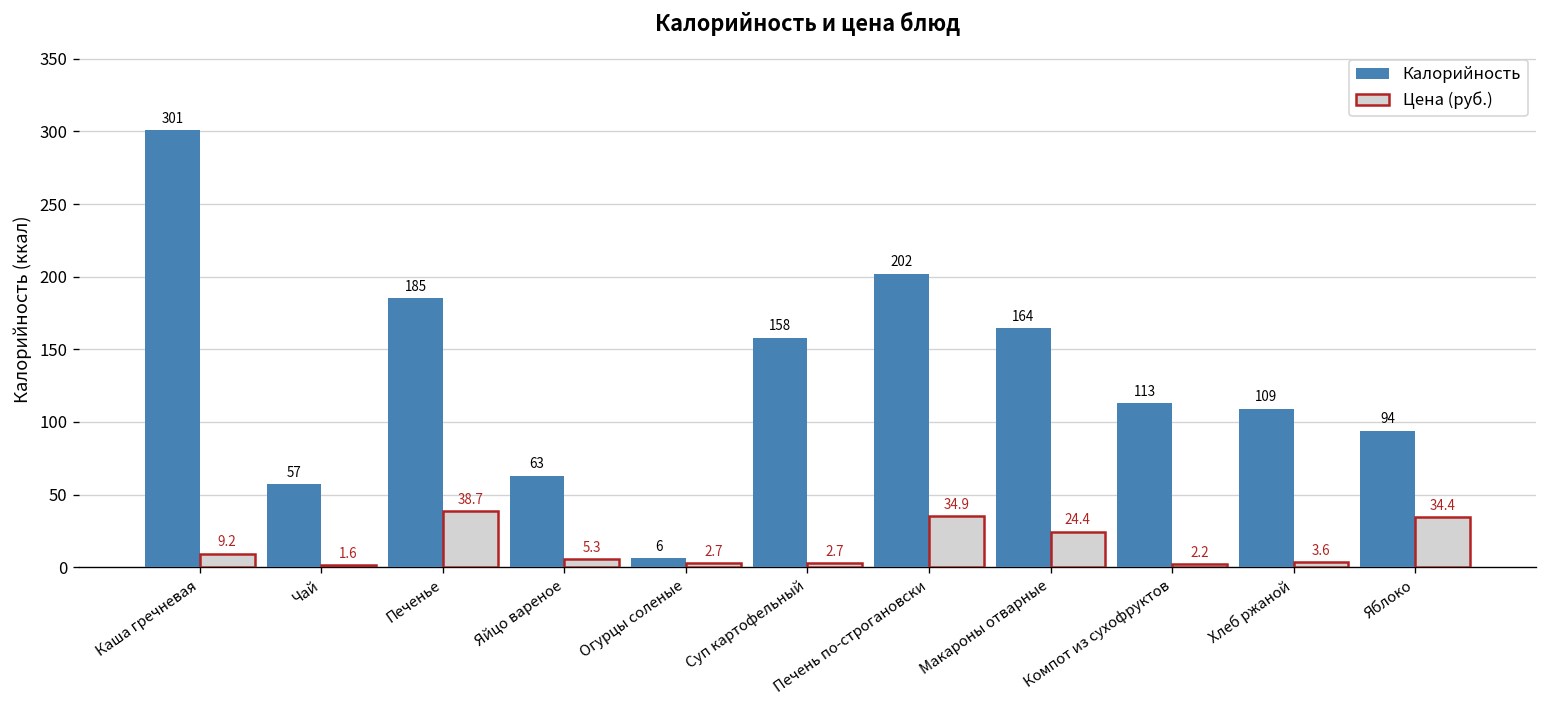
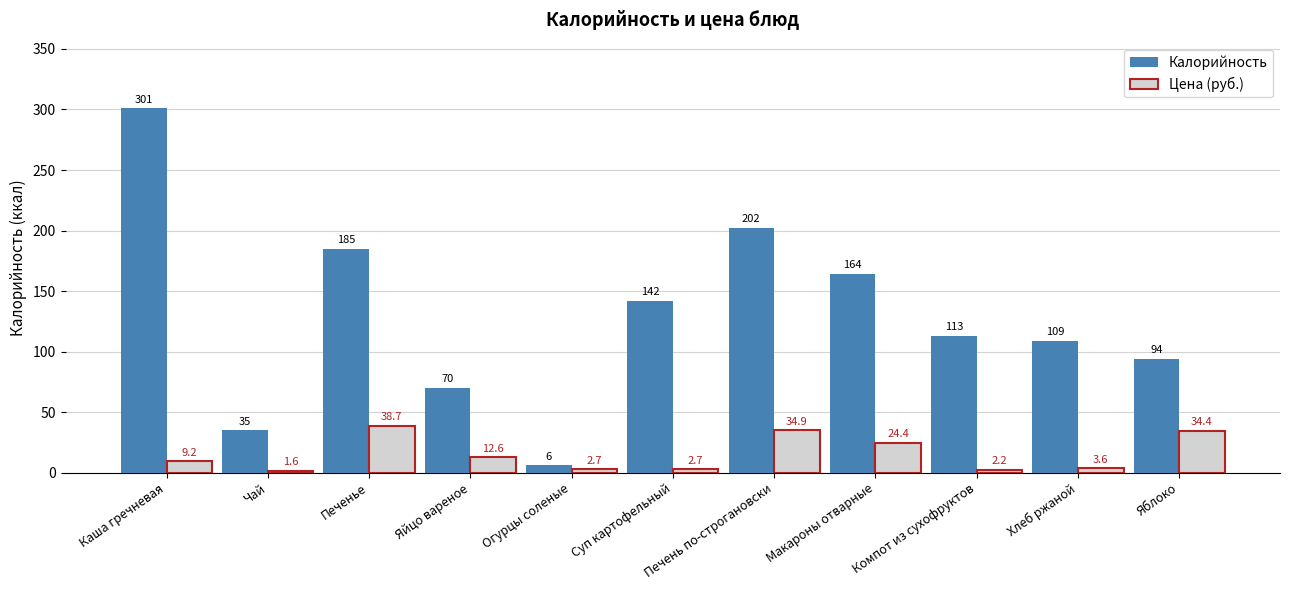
  {
    "Калорийность": {
      "Каша гречневая": 301,
-     "Чай": 57,
+     "Чай": 35,
      "Печенье": 185,
-     "Яйцо вареное": 63,
+     "Яйцо вареное": 70,
      "Огурцы соленые": 6,
-     "Суп картофельный": 158,
+     "Суп картофельный": 142,
      "Печень по-строгановски": 202,
      "Макароны отварные": 164,
      "Компот из сухофруктов": 113,
      "Хлеб ржаной": 109,
      "Яблоко": 94
    },
    "Цена (руб.)": {
      "Каша гречневая": 9.2,
      "Чай": 1.6,
      "Печенье": 38.7,
-     "Яйцо вареное": 5.3,
+     "Яйцо вареное": 12.6,
      "Огурцы соленые": 2.7,
      "Суп картофельный": 2.7,
      "Печень по-строгановски": 34.9,
      "Макароны отварные": 24.4,
      "Компот из сухофруктов": 2.2,
      "Хлеб ржаной": 3.6,
      "Яблоко": 34.4
    }
  }
